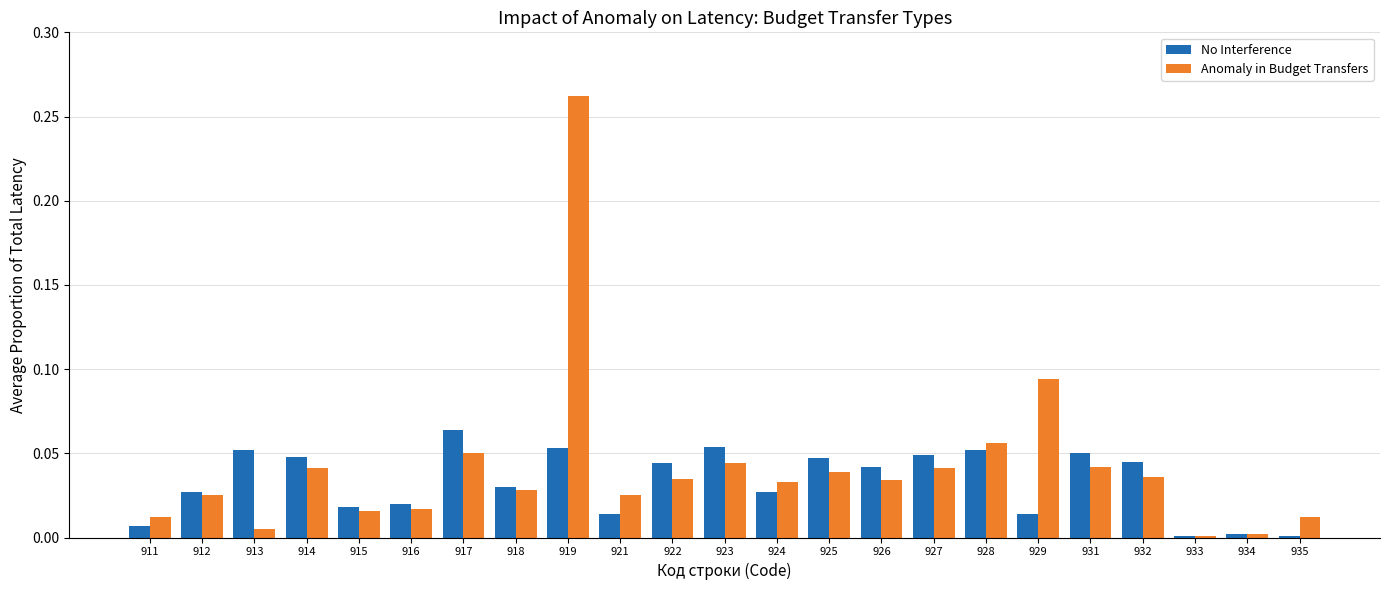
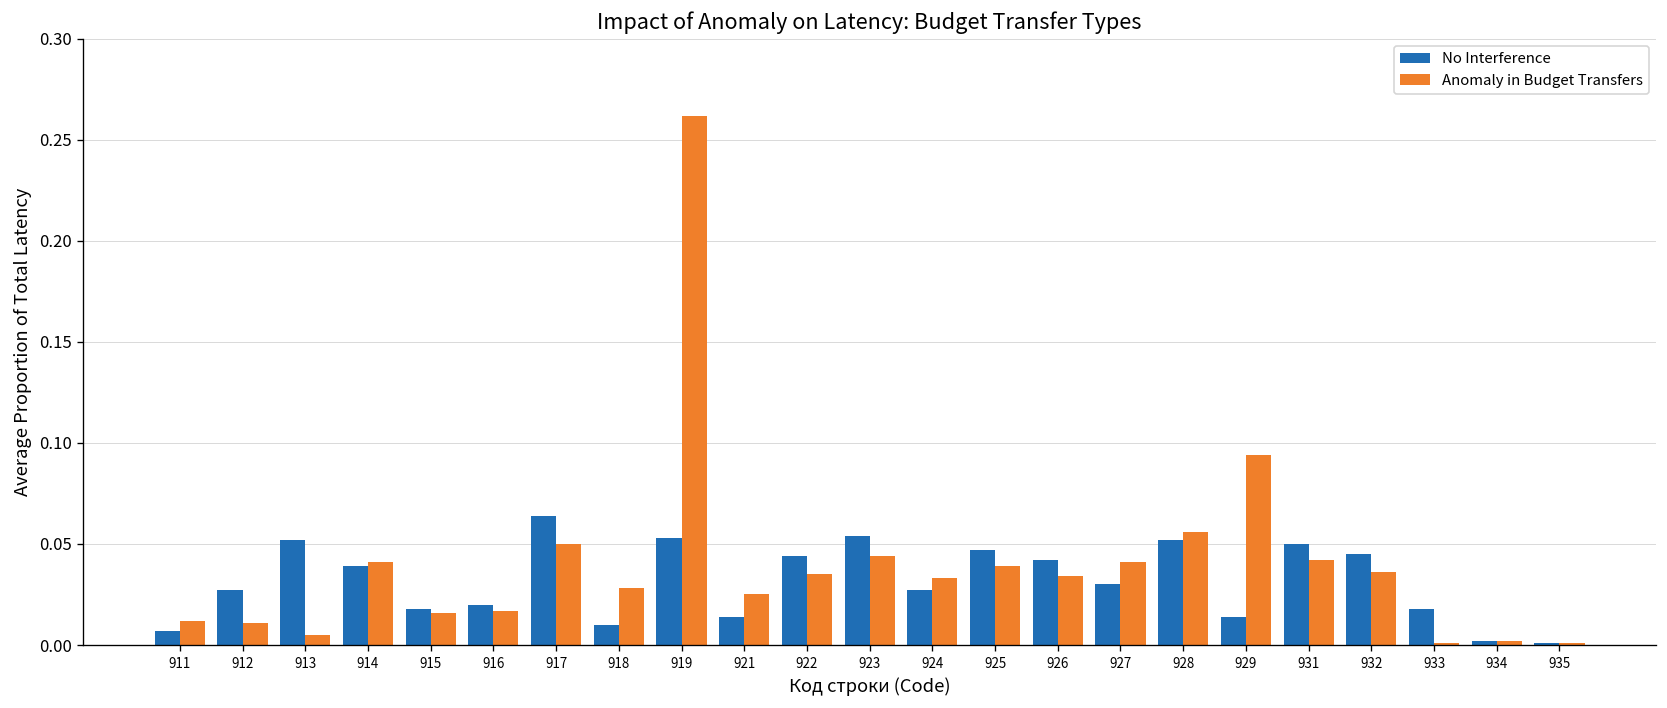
  {
    "No Interference": {
      "911": 0.007,
      "912": 0.027,
      "913": 0.052,
-     "914": 0.048,
+     "914": 0.039,
      "915": 0.018,
      "916": 0.020,
      "917": 0.064,
-     "918": 0.03,
+     "918": 0.01,
      "919": 0.053,
      "921": 0.014,
      "922": 0.044,
      "923": 0.054,
      "924": 0.027,
      "925": 0.047,
      "926": 0.042,
-     "927": 0.049,
+     "927": 0.030,
      "928": 0.052,
      "929": 0.014,
      "931": 0.050,
      "932": 0.045,
-     "933": 0.001,
+     "933": 0.018,
      "934": 0.002
    },
    "Anomaly in Budget Transfers": {
      "911": 0.012,
-     "912": 0.025,
+     "912": 0.011,
      "913": 0.005,
      "914": 0.041,
      "915": 0.016,
      "916": 0.017,
      "917": 0.050,
      "918": 0.028,
      "919": 0.262,
      "921": 0.025,
      "922": 0.035,
      "923": 0.044,
      "924": 0.033,
      "925": 0.039,
      "926": 0.034,
      "927": 0.041,
      "928": 0.056,
      "929": 0.094,
      "931": 0.042,
      "932": 0.036,
      "934": 0.002,
-     "935": 0.012
+     "935": 0.001
    }
  }
